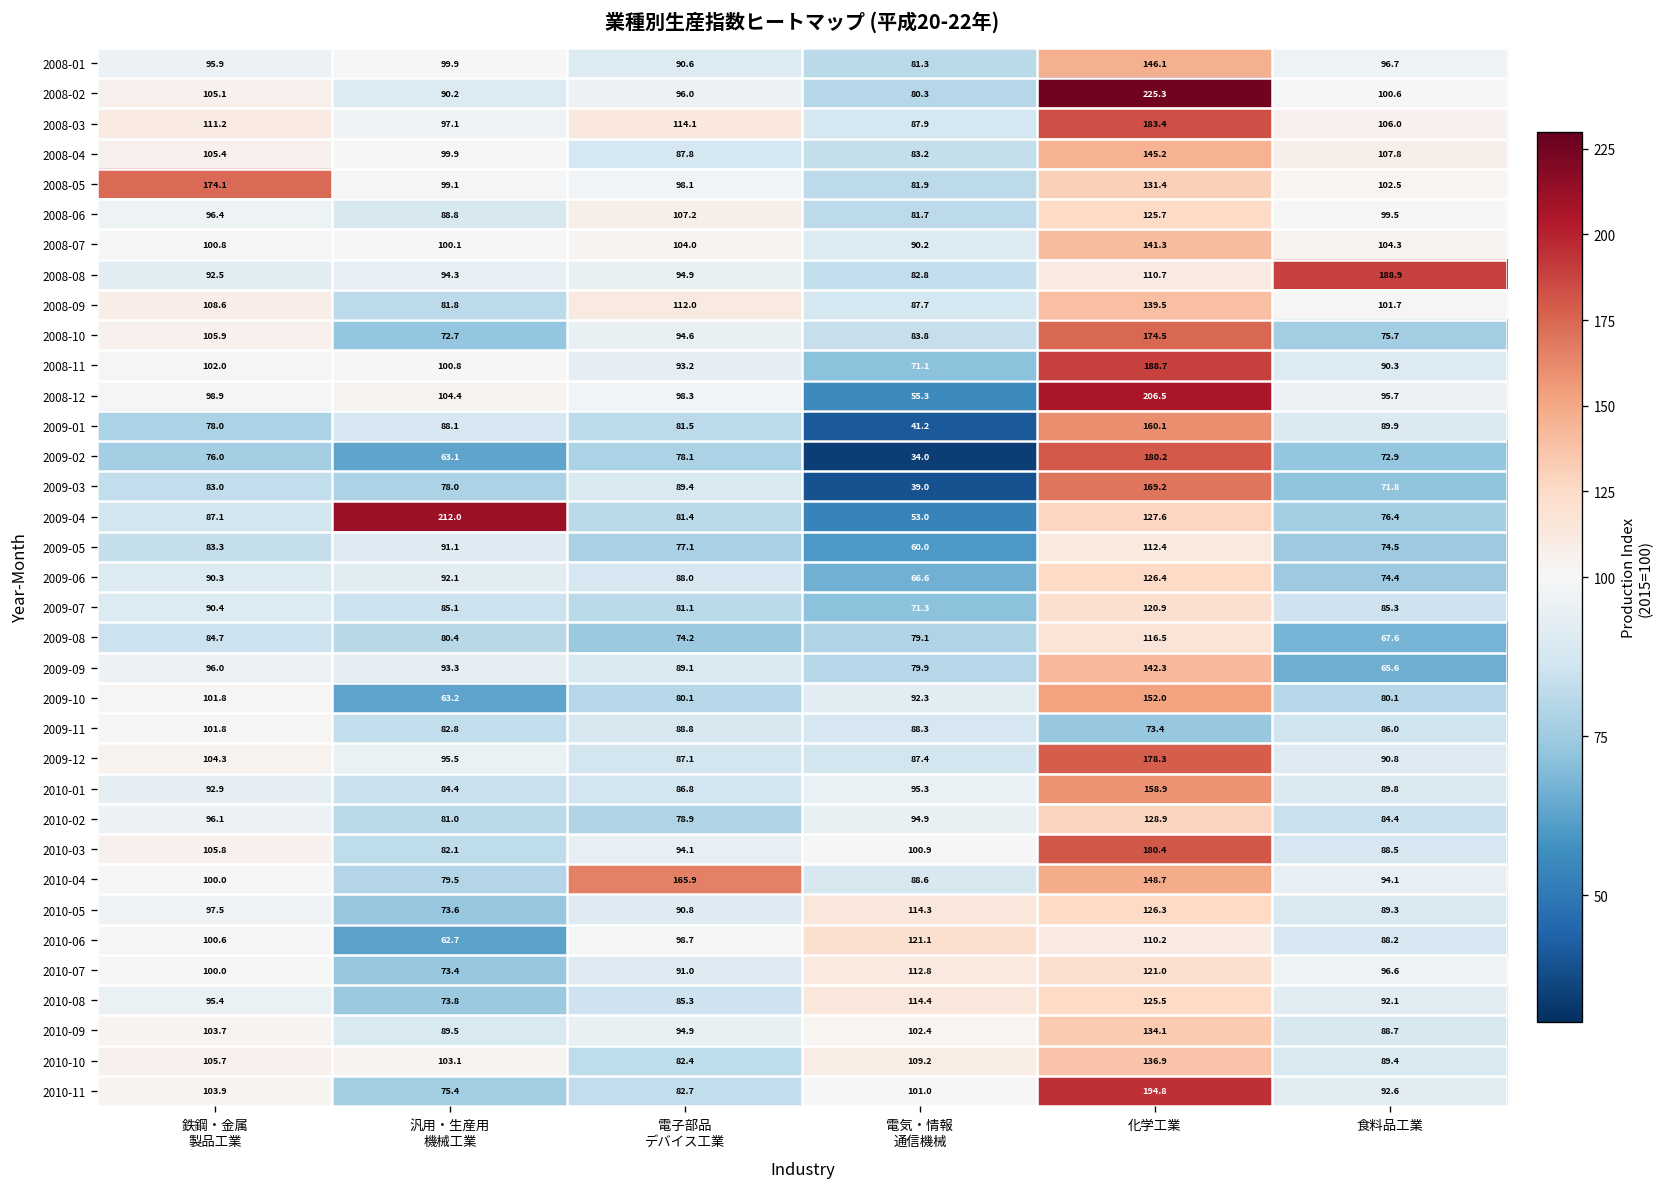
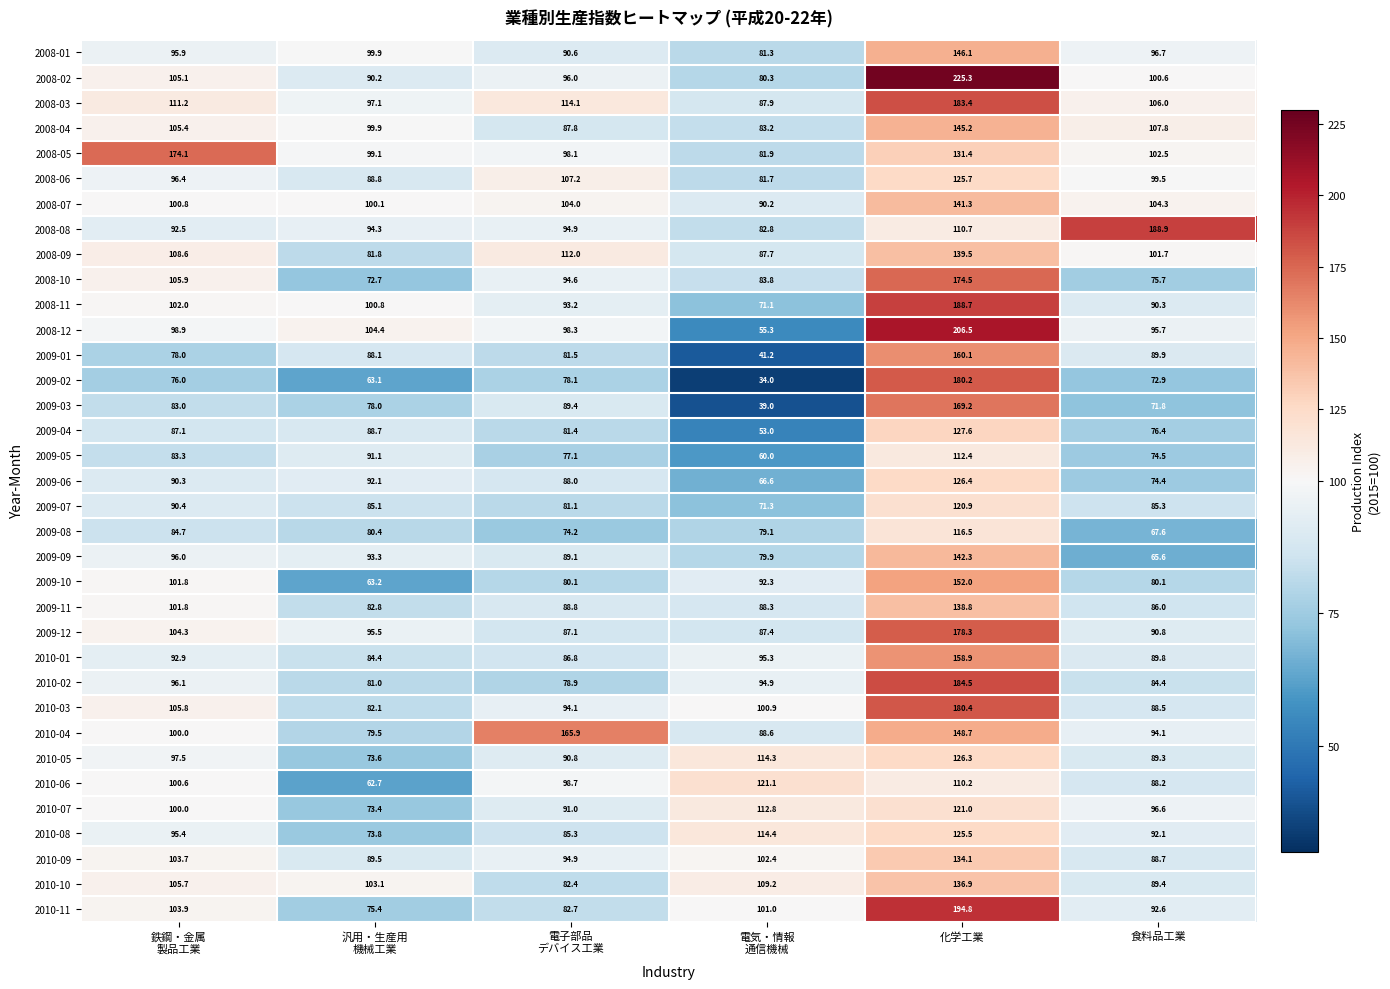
  {
    "2009-04": {
      "鉄鋼・金属 製品工業": 87.1,
-     "汎用・生産用 機械工業": 212.0,
+     "汎用・生産用 機械工業": 88.7,
      "電子部品 デバイス工業": 81.4,
      "電気・情報 通信機械": 53.0,
      "化学工業": 127.6,
      "食料品工業": 76.4
    },
    "2009-11": {
      "鉄鋼・金属 製品工業": 101.8,
      "汎用・生産用 機械工業": 82.8,
      "電子部品 デバイス工業": 88.8,
      "電気・情報 通信機械": 88.3,
-     "化学工業": 73.4,
+     "化学工業": 138.8,
      "食料品工業": 86.0
    },
    "2010-02": {
      "鉄鋼・金属 製品工業": 96.1,
      "汎用・生産用 機械工業": 81.0,
      "電子部品 デバイス工業": 78.9,
      "電気・情報 通信機械": 94.9,
-     "化学工業": 128.9,
+     "化学工業": 184.5,
      "食料品工業": 84.4
    }
  }
